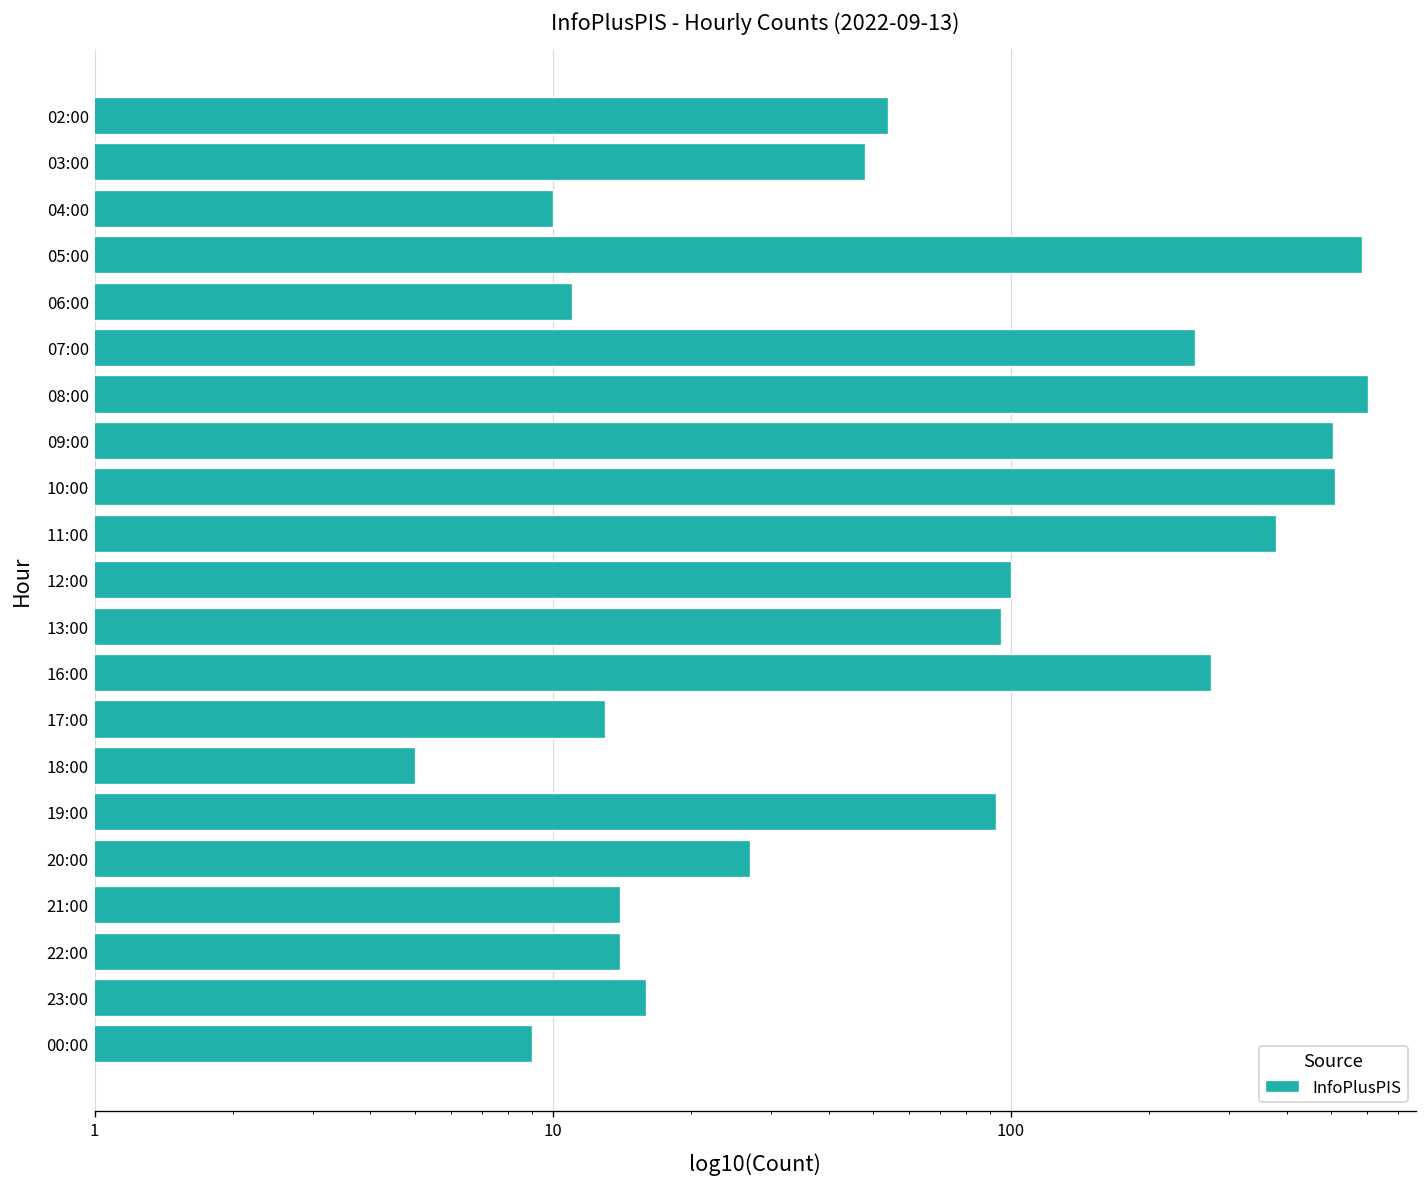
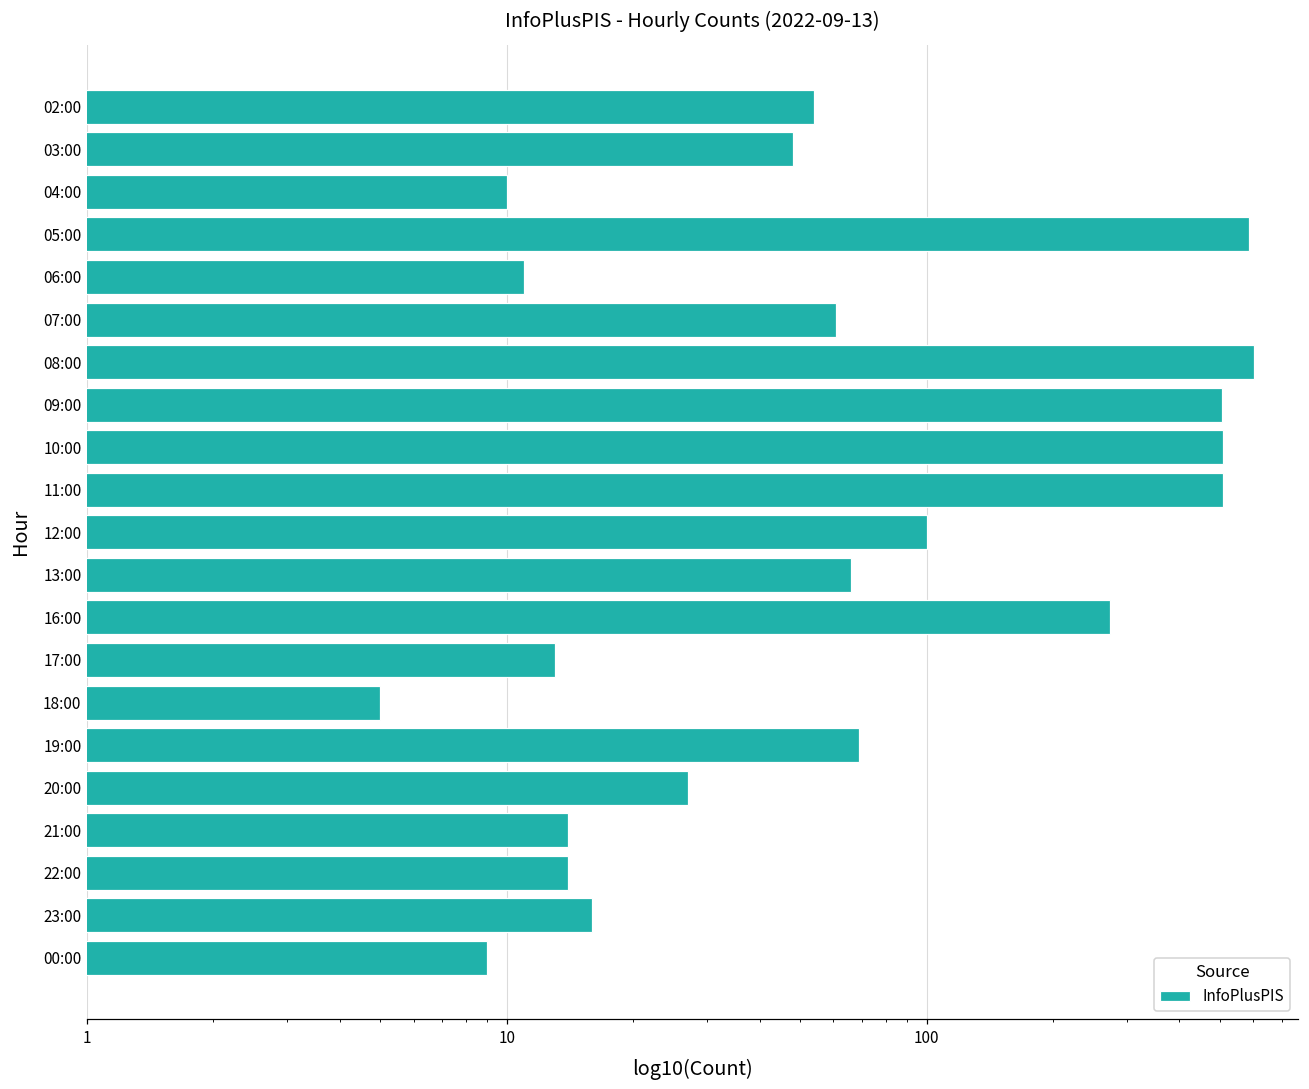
  {
    "02:00": 54,
    "03:00": 48,
    "04:00": 10,
    "05:00": 590,
    "06:00": 11,
-   "07:00": 250,
+   "07:00": 61,
    "08:00": 600,
    "09:00": 500,
    "10:00": 510,
-   "11:00": 380,
+   "11:00": 510,
    "12:00": 100,
-   "13:00": 95,
+   "13:00": 66,
    "16:00": 270,
    "17:00": 13,
    "18:00": 5,
-   "19:00": 93,
+   "19:00": 69,
    "20:00": 27,
    "21:00": 14,
    "22:00": 14,
    "23:00": 16,
    "00:00": 9
  }
